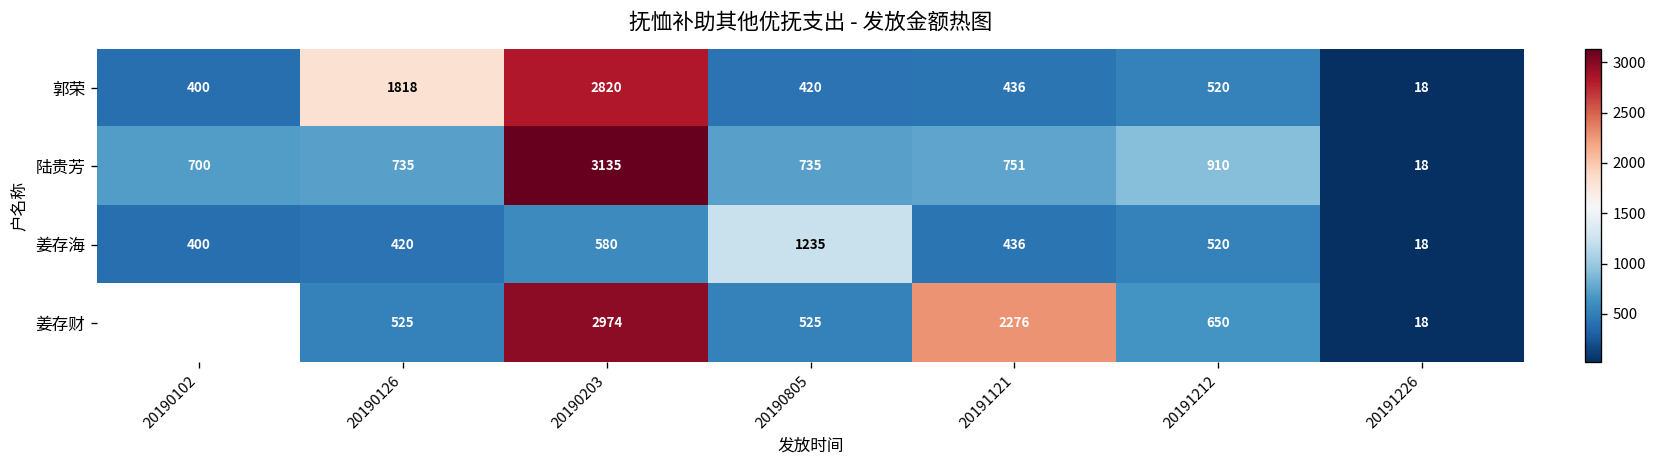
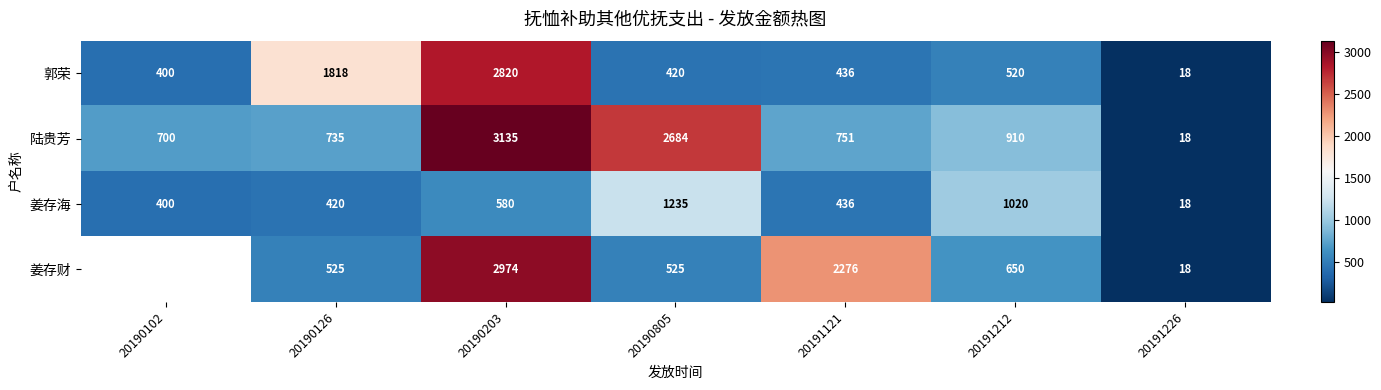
  {
    "郭荣": {
      "20190102": 400,
      "20190126": 1818,
      "20190203": 2820,
      "20190805": 420,
      "20191121": 436,
      "20191212": 520,
      "20191226": 18
    },
    "陆贵芳": {
      "20190102": 700,
      "20190126": 735,
      "20190203": 3135,
-     "20190805": 735,
+     "20190805": 2684,
      "20191121": 751,
      "20191212": 910,
      "20191226": 18
    },
    "姜存海": {
      "20190102": 400,
      "20190126": 420,
      "20190203": 580,
      "20190805": 1235,
      "20191121": 436,
-     "20191212": 520,
+     "20191212": 1020,
      "20191226": 18
    },
    "姜存财": {
      "20190126": 525,
      "20190203": 2974,
      "20190805": 525,
      "20191121": 2276,
      "20191212": 650,
      "20191226": 18
    }
  }
